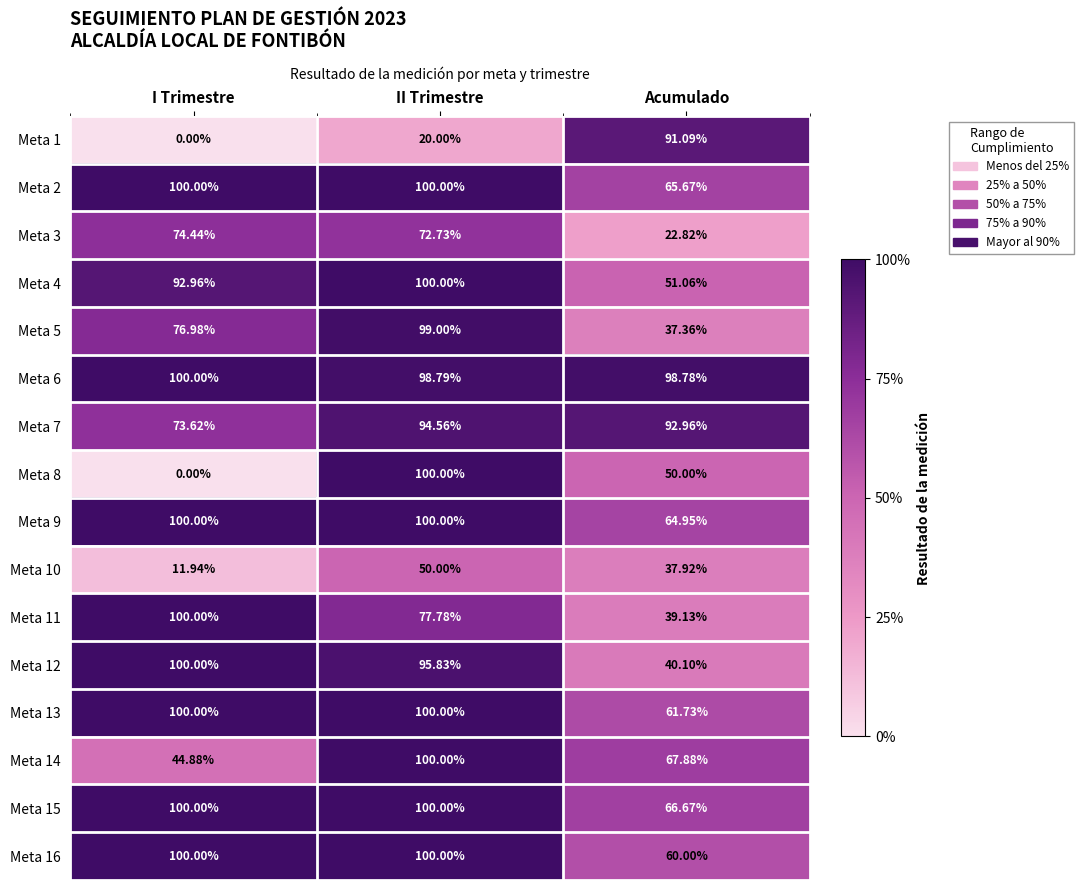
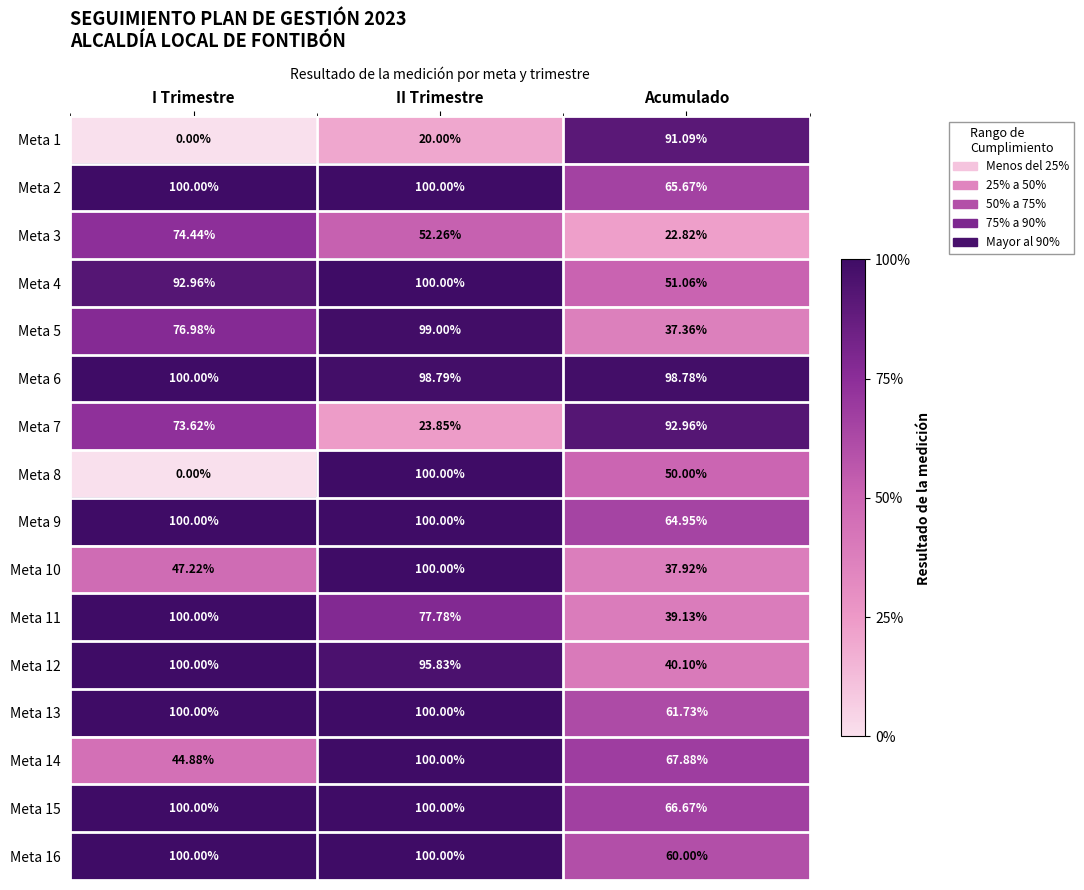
  {
    "Meta 1": {
      "I Trimestre": "0.00%",
      "II Trimestre": "20.00%",
      "Acumulado": "91.09%"
    },
    "Meta 2": {
      "I Trimestre": "100.00%",
      "II Trimestre": "100.00%",
      "Acumulado": "65.67%"
    },
    "Meta 3": {
      "I Trimestre": "74.44%",
-     "II Trimestre": "72.73%",
+     "II Trimestre": "52.26%",
      "Acumulado": "22.82%"
    },
    "Meta 4": {
      "I Trimestre": "92.96%",
      "II Trimestre": "100.00%",
      "Acumulado": "51.06%"
    },
    "Meta 5": {
      "I Trimestre": "76.98%",
      "II Trimestre": "99.00%",
      "Acumulado": "37.36%"
    },
    "Meta 6": {
      "I Trimestre": "100.00%",
      "II Trimestre": "98.79%",
      "Acumulado": "98.78%"
    },
    "Meta 7": {
      "I Trimestre": "73.62%",
-     "II Trimestre": "94.56%",
+     "II Trimestre": "23.85%",
      "Acumulado": "92.96%"
    },
    "Meta 8": {
      "I Trimestre": "0.00%",
      "II Trimestre": "100.00%",
      "Acumulado": "50.00%"
    },
    "Meta 9": {
      "I Trimestre": "100.00%",
      "II Trimestre": "100.00%",
      "Acumulado": "64.95%"
    },
    "Meta 10": {
-     "I Trimestre": "11.94%",
-     "II Trimestre": "50.00%",
+     "I Trimestre": "47.22%",
+     "II Trimestre": "100.00%",
      "Acumulado": "37.92%"
    },
    "Meta 11": {
      "I Trimestre": "100.00%",
      "II Trimestre": "77.78%",
      "Acumulado": "39.13%"
    },
    "Meta 12": {
      "I Trimestre": "100.00%",
      "II Trimestre": "95.83%",
      "Acumulado": "40.10%"
    },
    "Meta 13": {
      "I Trimestre": "100.00%",
      "II Trimestre": "100.00%",
      "Acumulado": "61.73%"
    },
    "Meta 14": {
      "I Trimestre": "44.88%",
      "II Trimestre": "100.00%",
      "Acumulado": "67.88%"
    },
    "Meta 15": {
      "I Trimestre": "100.00%",
      "II Trimestre": "100.00%",
      "Acumulado": "66.67%"
    },
    "Meta 16": {
      "I Trimestre": "100.00%",
      "II Trimestre": "100.00%",
      "Acumulado": "60.00%"
    }
  }
